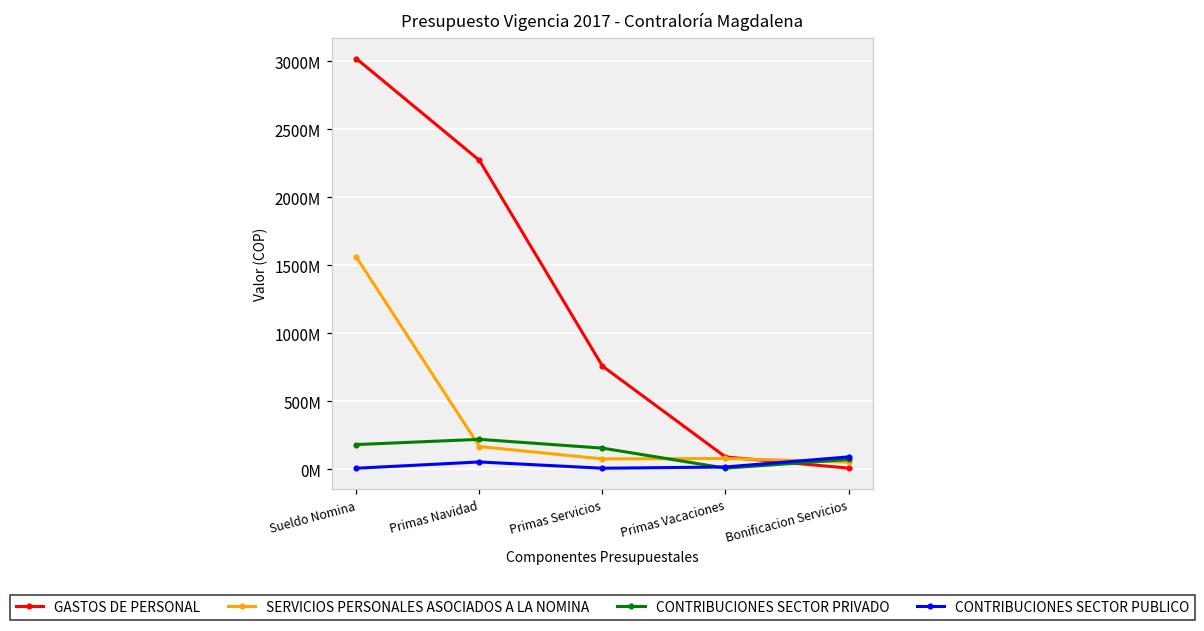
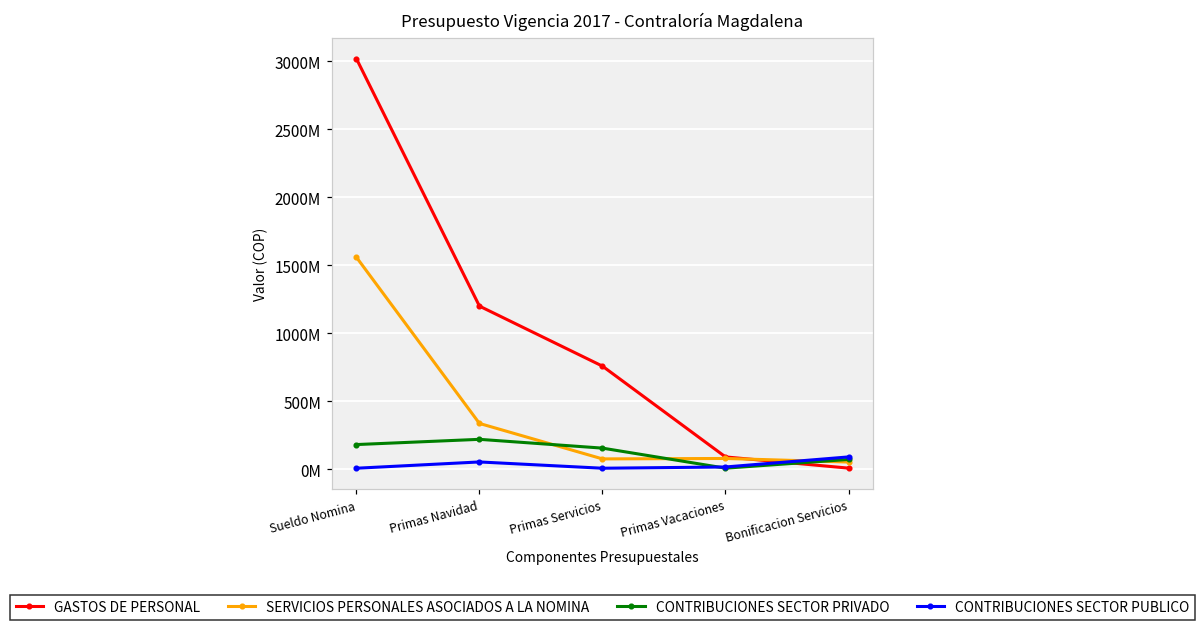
  {
    "GASTOS DE PERSONAL": {
      "Sueldo Nomina": 3020000000,
-     "Primas Navidad": 2270000000,
+     "Primas Navidad": 1200000000,
      "Primas Servicios": 760000000,
      "Bonificacion Servicios": 10000000
    },
    "SERVICIOS PERSONALES ASOCIADOS A LA NOMINA": {
      "Sueldo Nomina": 1560000000,
-     "Primas Navidad": 170000000,
+     "Primas Navidad": 340000000,
      "Primas Servicios": 80000000
    },
    "CONTRIBUCIONES SECTOR PRIVADO": {
      "Sueldo Nomina": 180000000,
      "Primas Navidad": 220000000,
      "Primas Servicios": 160000000
    },
    "CONTRIBUCIONES SECTOR PUBLICO": {
      "Sueldo Nomina": 10000000,
      "Primas Navidad": 60000000,
      "Primas Servicios": 10000000
    }
  }
